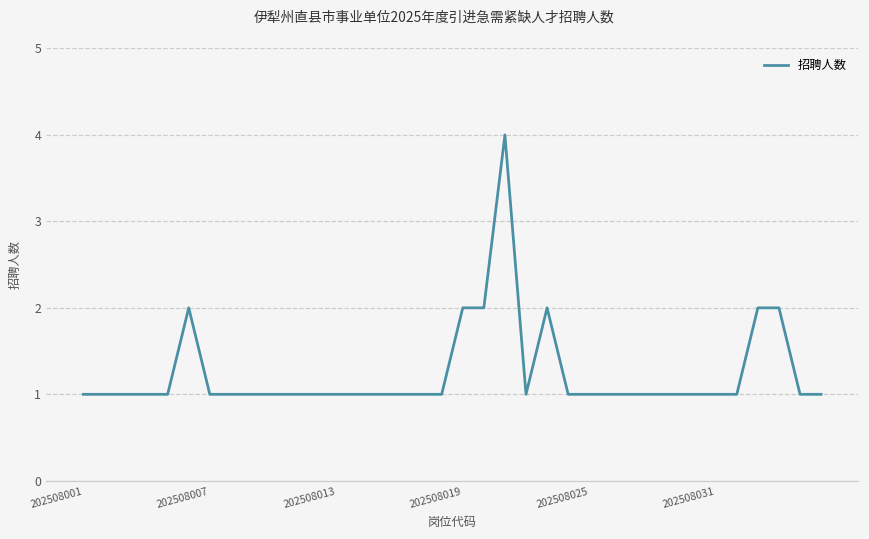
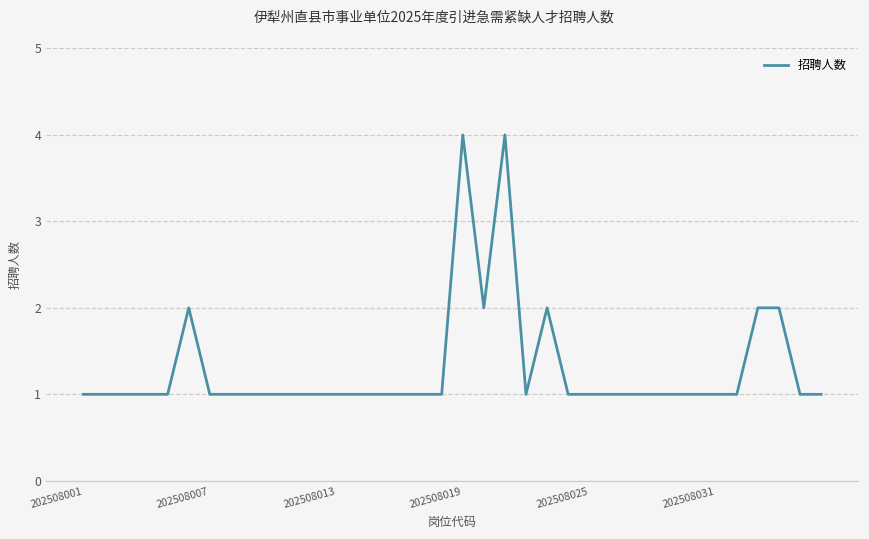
  {
    "202508001": 1,
    "202508007": 1,
    "202508013": 1,
-   "202508019": 2,
+   "202508019": 4,
    "202508025": 1,
    "202508031": 1
  }
